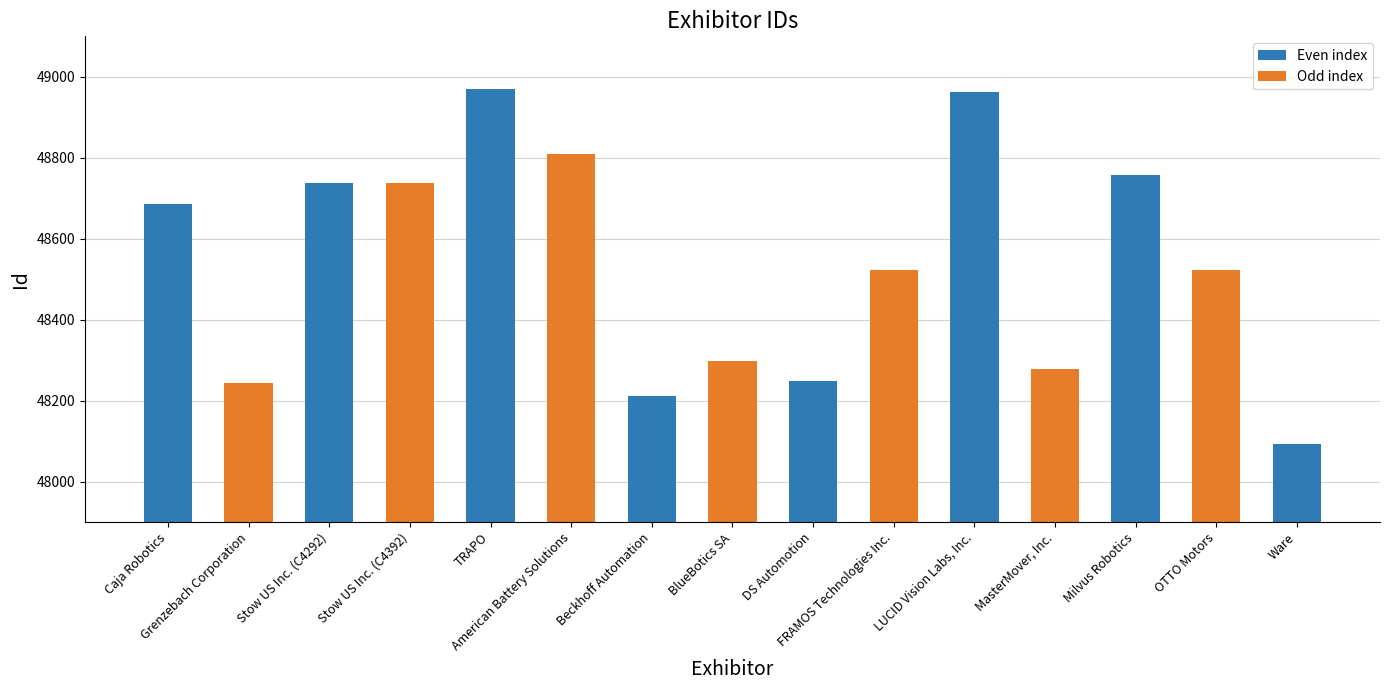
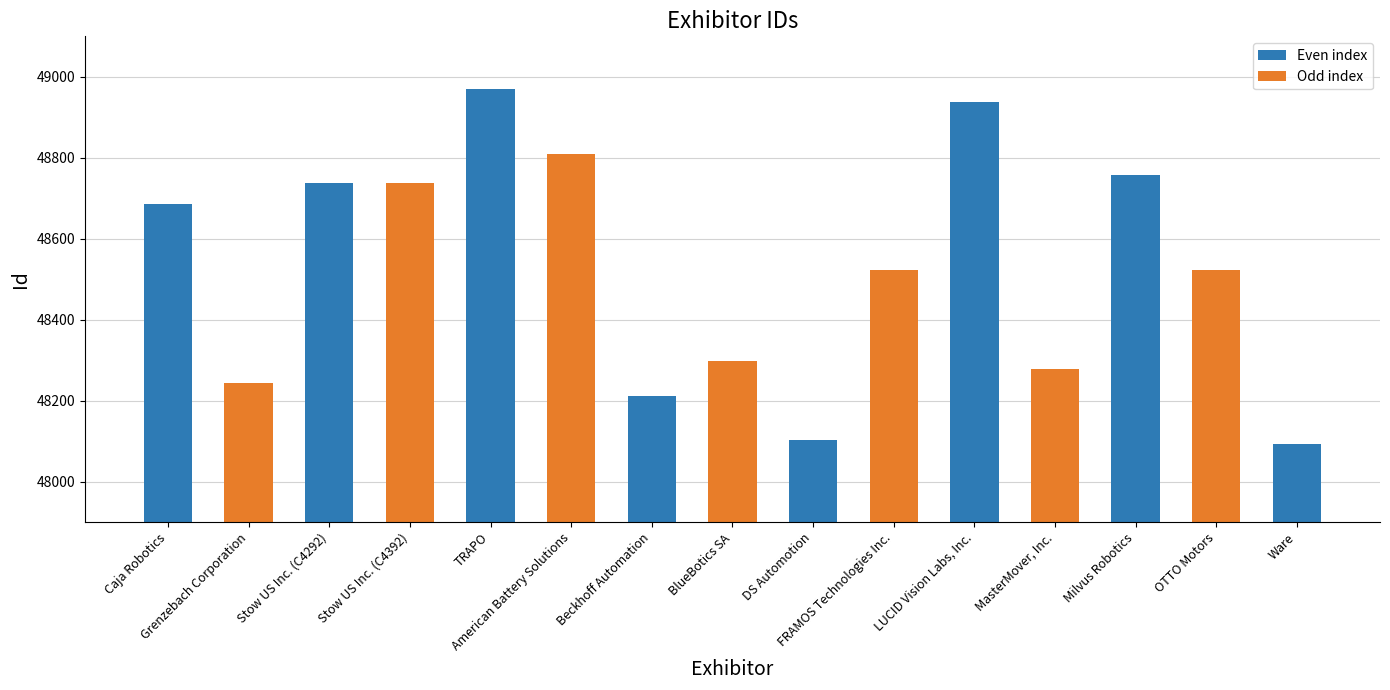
  {
    "Caja Robotics": 48690,
    "Grenzebach Corporation": 48240,
    "Stow US Inc. (C4292)": 48740,
    "Stow US Inc. (C4392)": 48740,
    "TRAPO": 48970,
    "American Battery Solutions": 48810,
    "Beckhoff Automation": 48210,
    "BlueBotics SA": 48300,
-   "DS Automotion": 48250,
+   "DS Automotion": 48100,
    "FRAMOS Technologies Inc.": 48520,
-   "LUCID Vision Labs, Inc.": 48960,
+   "LUCID Vision Labs, Inc.": 48940,
    "MasterMover, Inc.": 48280,
    "Milvus Robotics": 48760,
    "OTTO Motors": 48520,
    "Ware": 48090
  }
